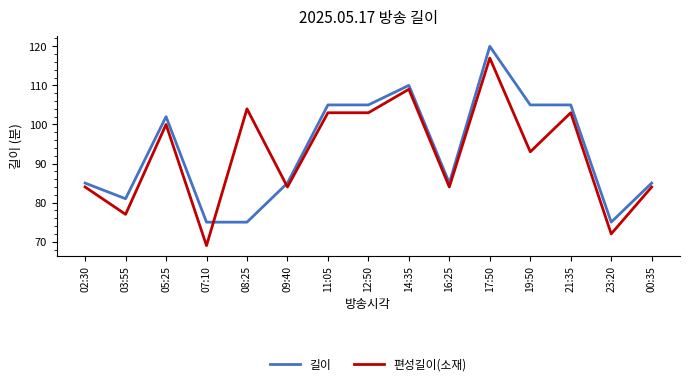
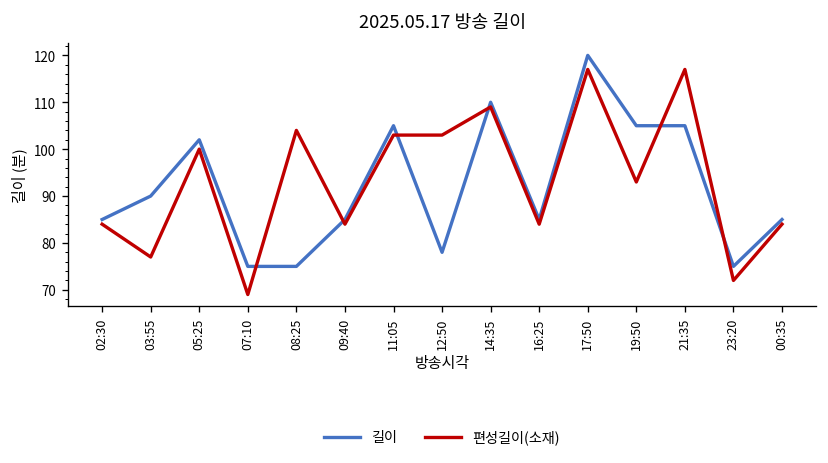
  {
    "길이": {
      "02:30": 85,
-     "03:55": 81,
+     "03:55": 90,
      "05:25": 102,
      "07:10": 75,
      "08:25": 75,
      "09:40": 85,
      "11:05": 105,
-     "12:50": 105,
+     "12:50": 78,
      "14:35": 110,
      "16:25": 85,
      "17:50": 120,
      "19:50": 105,
      "21:35": 105,
      "23:20": 75,
      "00:35": 85
    },
    "편성길이(소재)": {
      "02:30": 84,
      "03:55": 77,
      "05:25": 100,
      "07:10": 69,
      "08:25": 104,
      "09:40": 84,
      "11:05": 103,
      "12:50": 103,
      "14:35": 109,
      "16:25": 84,
      "17:50": 117,
      "19:50": 93,
-     "21:35": 103,
+     "21:35": 117,
      "23:20": 72,
      "00:35": 84
    }
  }
